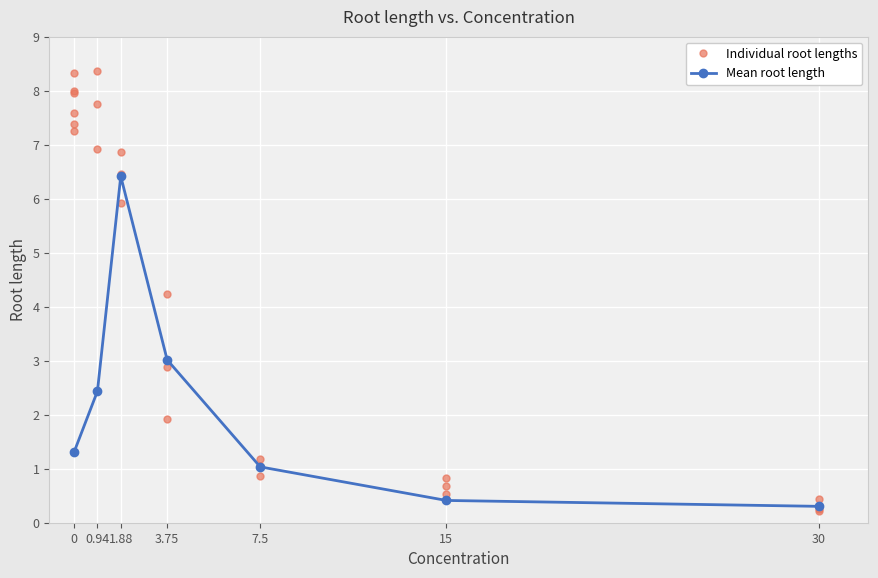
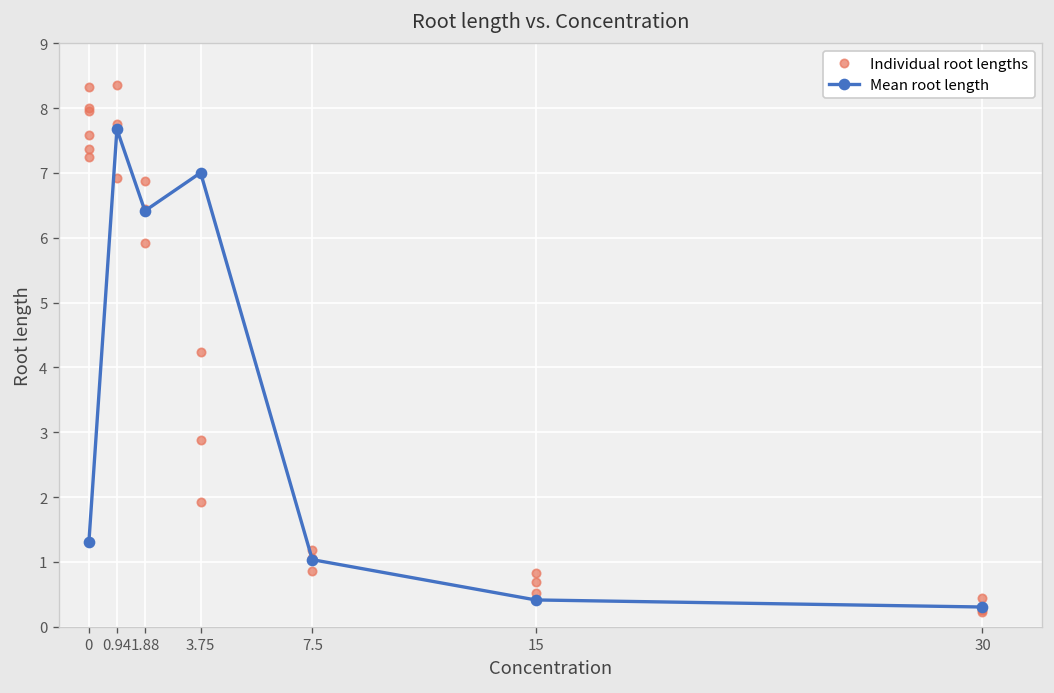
  {
    "Mean root length": {
      "0": 1.3,
-     "0.94": 2.4,
-     "3.75": 3.0,
+     "0.94": 7.7,
+     "3.75": 7.0,
      "15": 0.4,
      "30": 0.3
    }
  }
